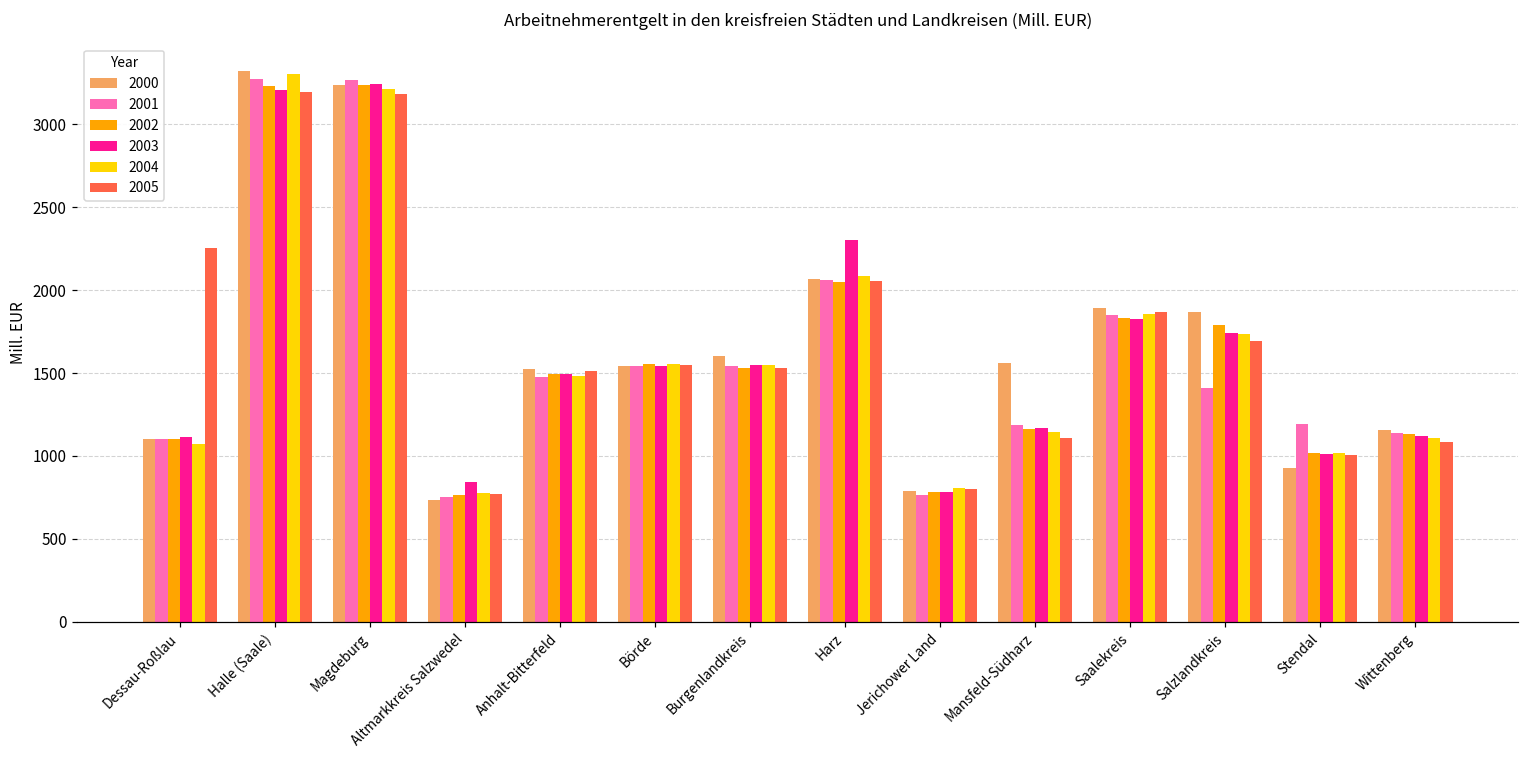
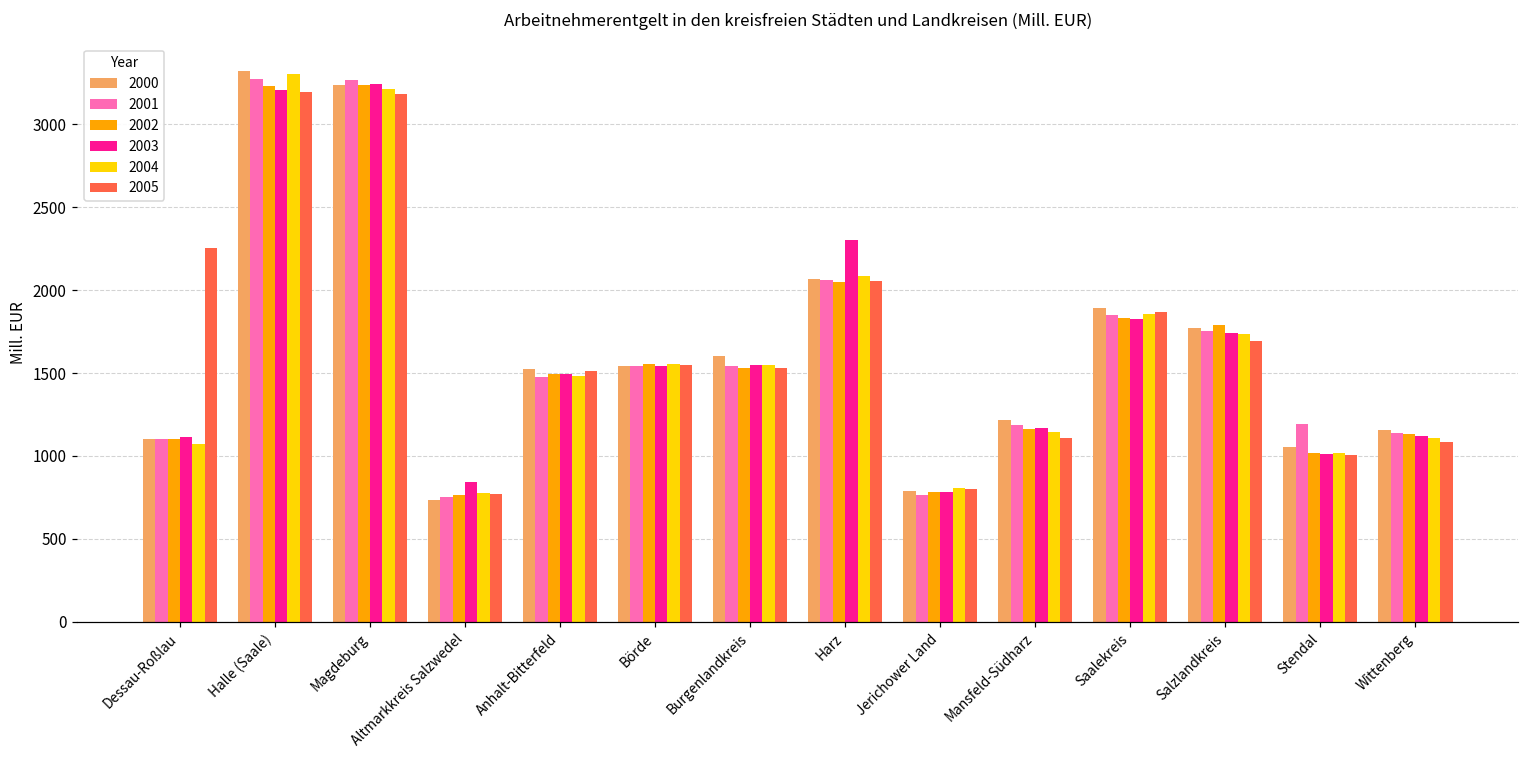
  {
    "2000": {
      "Dessau-Roßlau": 1100,
      "Halle (Saale)": 3320,
      "Magdeburg": 3240,
      "Altmarkkreis Salzwedel": 740,
      "Anhalt-Bitterfeld": 1520,
      "Börde": 1540,
      "Burgenlandkreis": 1600,
      "Harz": 2070,
      "Jerichower Land": 790,
-     "Mansfeld-Südharz": 1560,
+     "Mansfeld-Südharz": 1220,
      "Saalekreis": 1900,
-     "Salzlandkreis": 1870,
-     "Stendal": 930,
+     "Salzlandkreis": 1770,
+     "Stendal": 1050,
      "Wittenberg": 1160
    },
    "2001": {
      "Dessau-Roßlau": 1100,
      "Halle (Saale)": 3270,
      "Magdeburg": 3270,
      "Altmarkkreis Salzwedel": 750,
      "Anhalt-Bitterfeld": 1480,
      "Börde": 1540,
      "Burgenlandkreis": 1540,
      "Harz": 2060,
      "Jerichower Land": 770,
      "Mansfeld-Südharz": 1190,
      "Saalekreis": 1850,
-     "Salzlandkreis": 1410,
+     "Salzlandkreis": 1750,
      "Stendal": 1190,
      "Wittenberg": 1140
    },
    "2003": {
      "Dessau-Roßlau": 1110,
      "Halle (Saale)": 3210,
      "Magdeburg": 3250,
      "Altmarkkreis Salzwedel": 850,
      "Anhalt-Bitterfeld": 1500,
      "Börde": 1550,
      "Burgenlandkreis": 1550,
      "Harz": 2300,
      "Jerichower Land": 780,
      "Mansfeld-Südharz": 1170,
      "Saalekreis": 1830,
      "Salzlandkreis": 1740,
      "Stendal": 1010,
      "Wittenberg": 1120
    },
    "2005": {
      "Dessau-Roßlau": 2260,
      "Halle (Saale)": 3200,
      "Magdeburg": 3190,
      "Altmarkkreis Salzwedel": 770,
      "Anhalt-Bitterfeld": 1510,
      "Börde": 1550,
      "Burgenlandkreis": 1530,
      "Harz": 2060,
      "Jerichower Land": 800,
      "Mansfeld-Südharz": 1110,
      "Saalekreis": 1870,
      "Salzlandkreis": 1700,
      "Stendal": 1010,
      "Wittenberg": 1090
    }
  }
